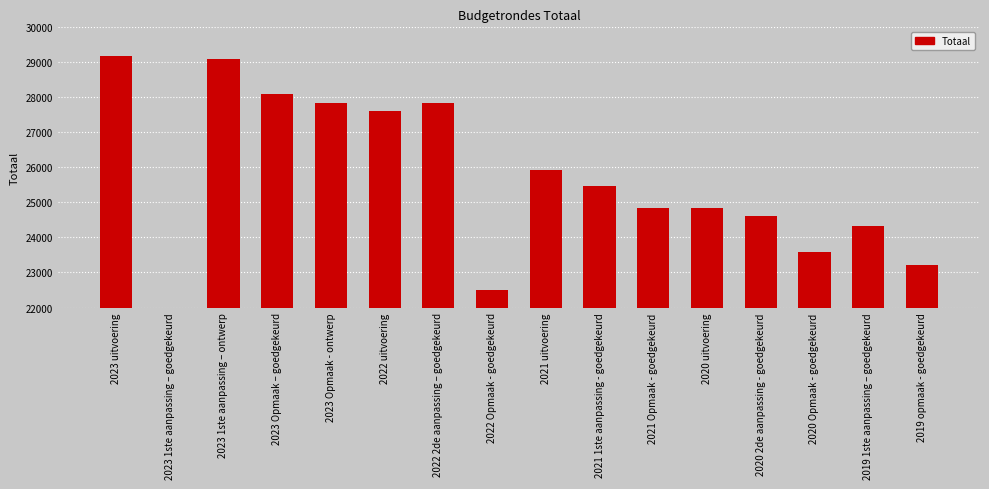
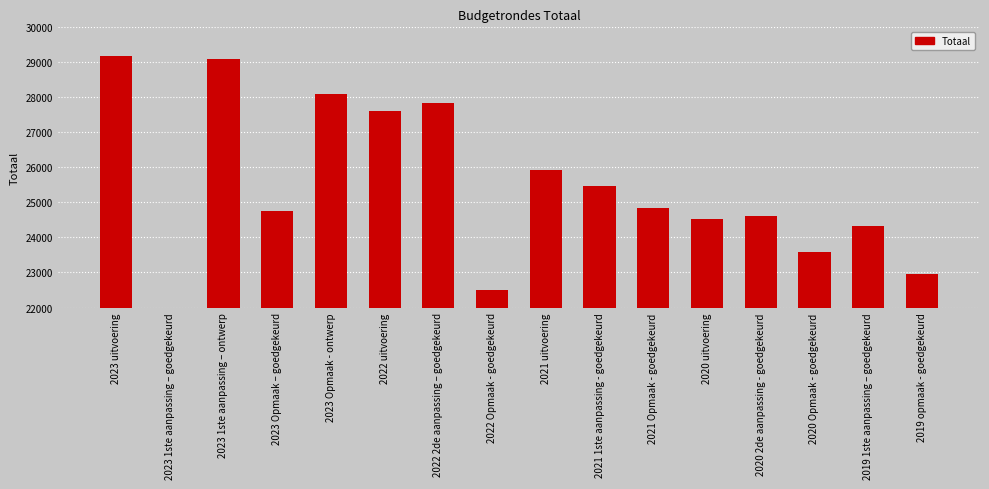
  {
    "2023 uitvoering": 29200,
    "2023 1ste aanpassing – ontwerp": 29100,
-   "2023 Opmaak – goedgekeurd": 28100,
-   "2023 Opmaak - ontwerp": 27800,
+   "2023 Opmaak – goedgekeurd": 24800,
+   "2023 Opmaak - ontwerp": 28100,
    "2022 uitvoering": 27600,
    "2022 2de aanpassing – goedgekeurd": 27900,
    "2022 Opmaak - goedgekeurd": 22500,
    "2021 uitvoering": 25900,
    "2021 1ste aanpassing - goedgekeurd": 25500,
    "2021 Opmaak - goedgekeurd": 24800,
-   "2020 uitvoering": 24800,
+   "2020 uitvoering": 24500,
    "2020 2de aanpassing - goedgekeurd": 24600,
    "2020 Opmaak - goedgekeurd": 23600,
    "2019 1ste aanpassing – goedgekeurd": 24300,
-   "2019 opmaak - goedgekeurd": 23200
+   "2019 opmaak - goedgekeurd": 23000
  }
